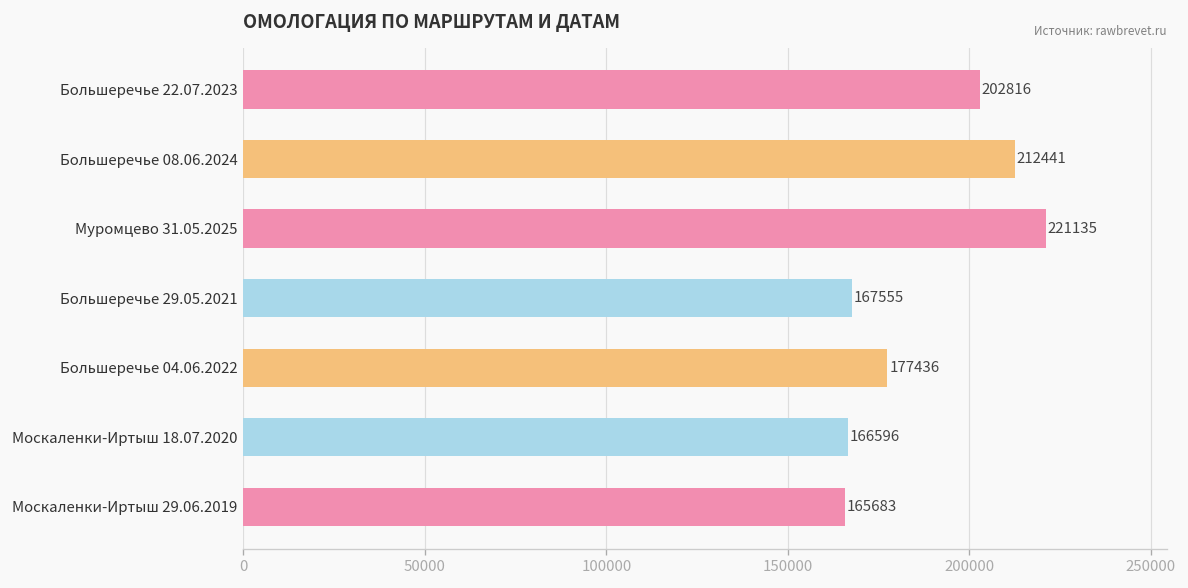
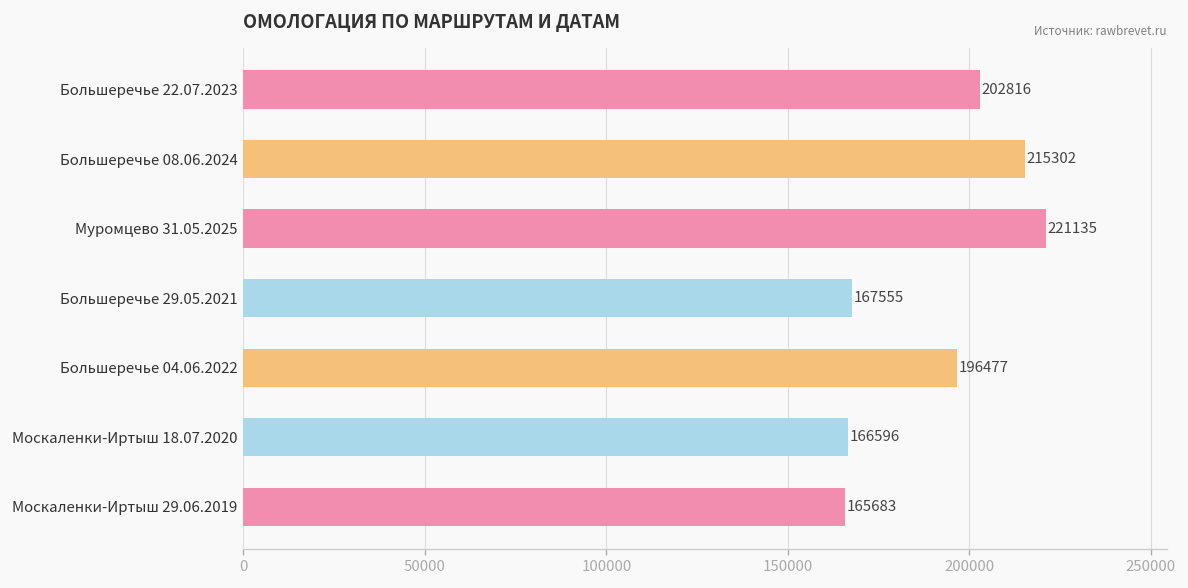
  {
    "Большеречье 22.07.2023": 202816,
-   "Большеречье 08.06.2024": 212441,
+   "Большеречье 08.06.2024": 215302,
    "Муромцево 31.05.2025": 221135,
    "Большеречье 29.05.2021": 167555,
-   "Большеречье 04.06.2022": 177436,
+   "Большеречье 04.06.2022": 196477,
    "Москаленки-Иртыш 18.07.2020": 166596,
    "Москаленки-Иртыш 29.06.2019": 165683
  }
